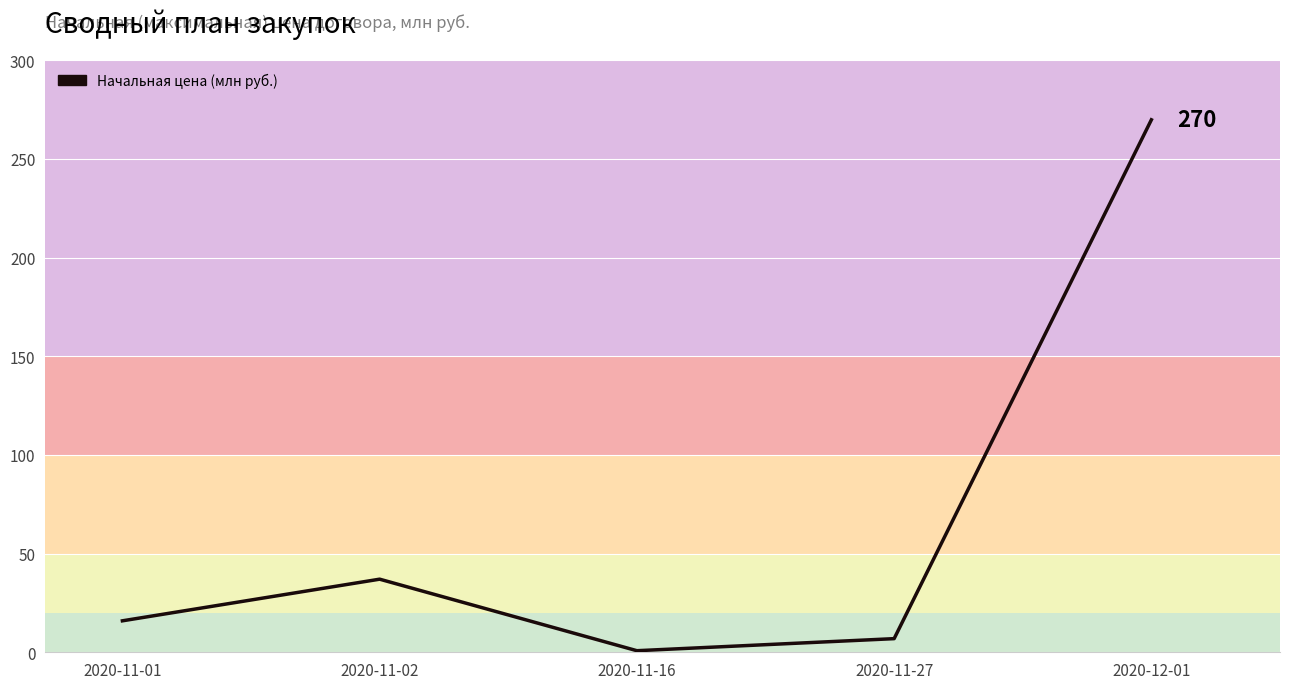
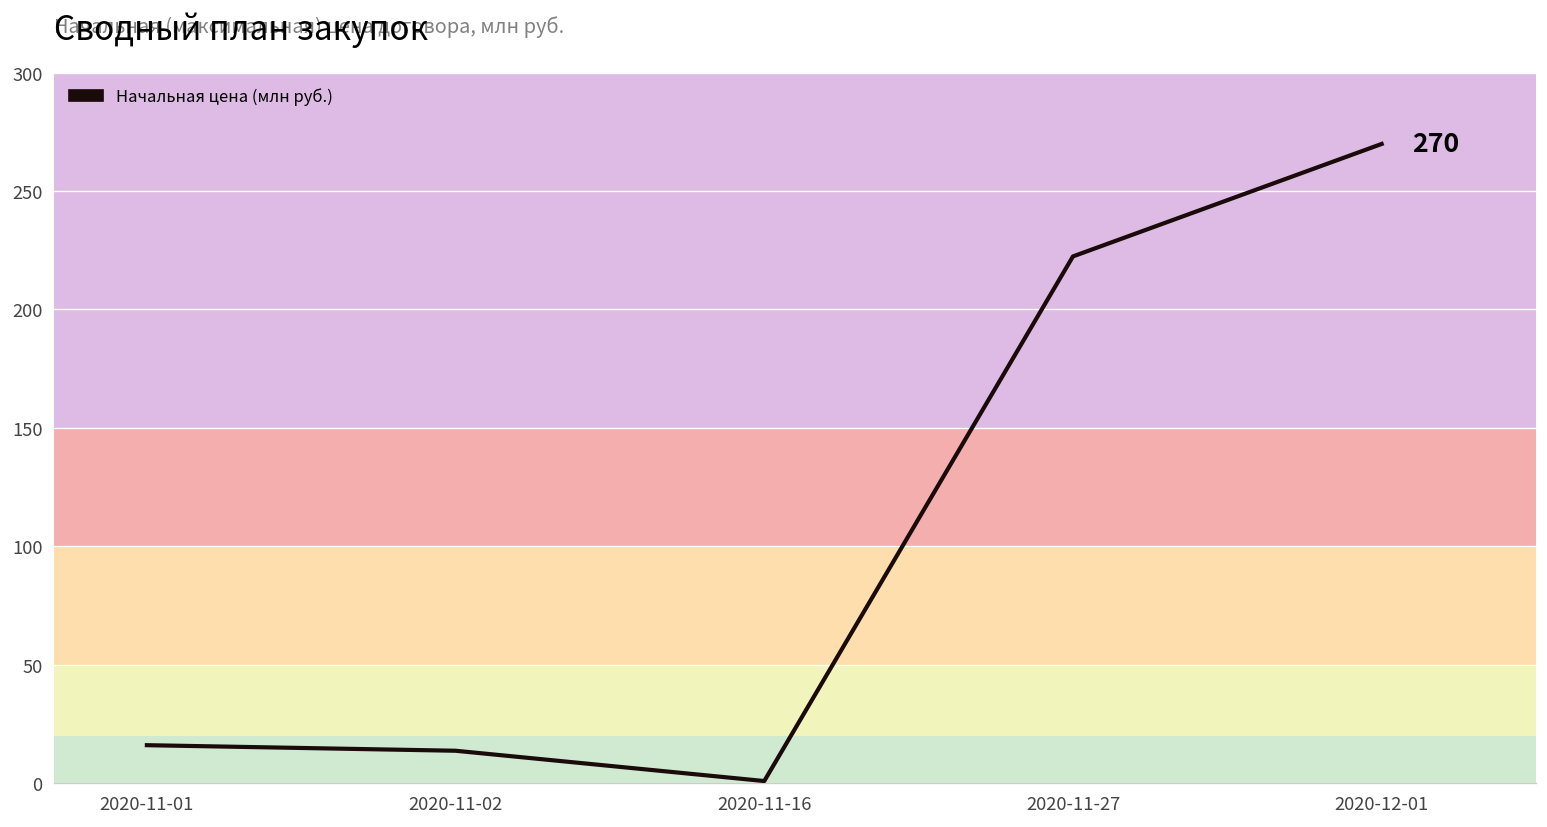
  {
    "2020-11-01": 16,
-   "2020-11-02": 37,
+   "2020-11-02": 14,
    "2020-11-16": 1,
-   "2020-11-27": 7,
+   "2020-11-27": 222,
    "2020-12-01": 270
  }
